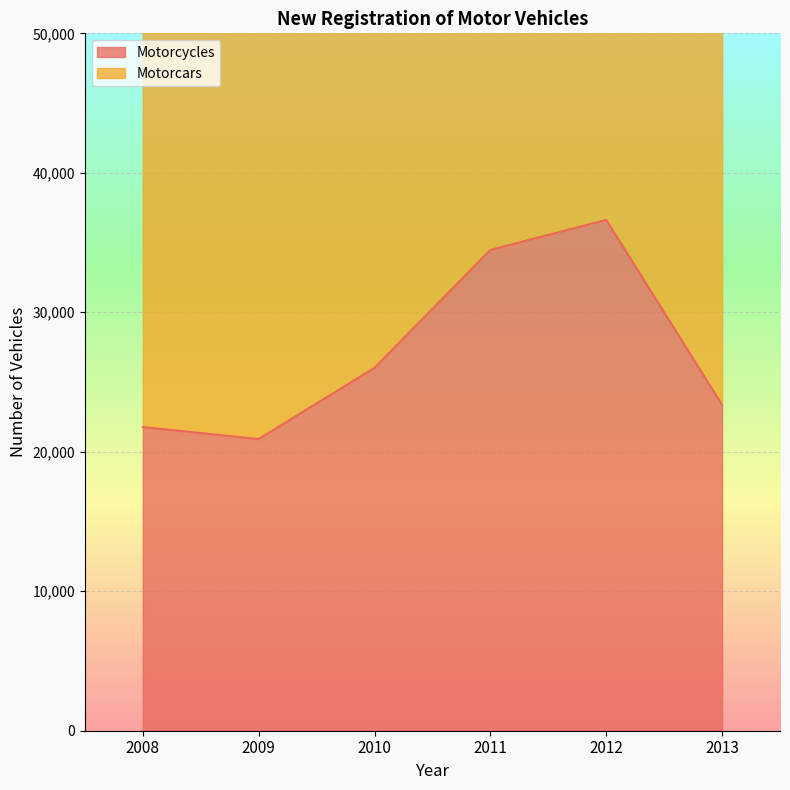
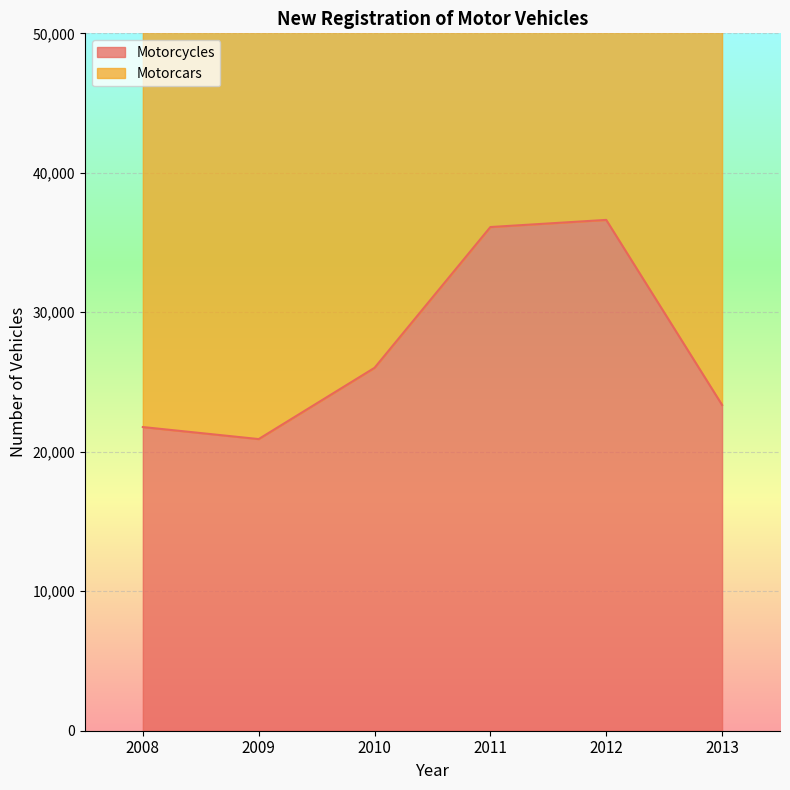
  {
    "Motorcycles": {
      "2008": "21,800",
      "2009": "20,900",
      "2010": "26,000",
-     "2011": "34,500",
+     "2011": "36,100",
      "2012": "36,600",
      "2013": "23,400"
    }
  }
